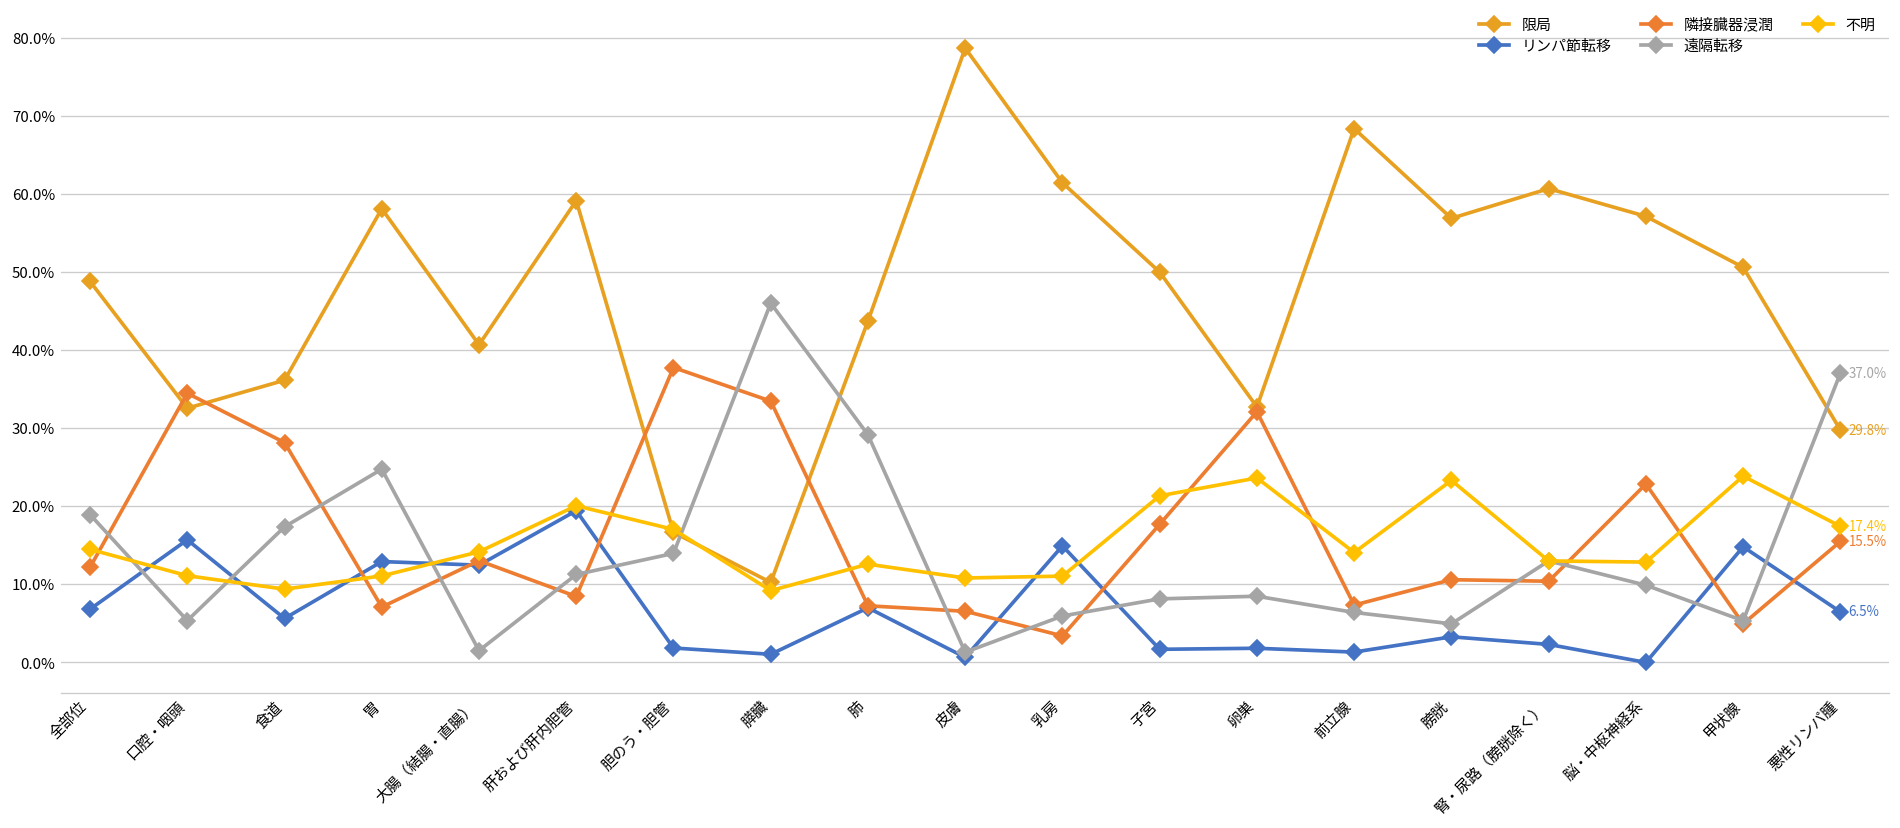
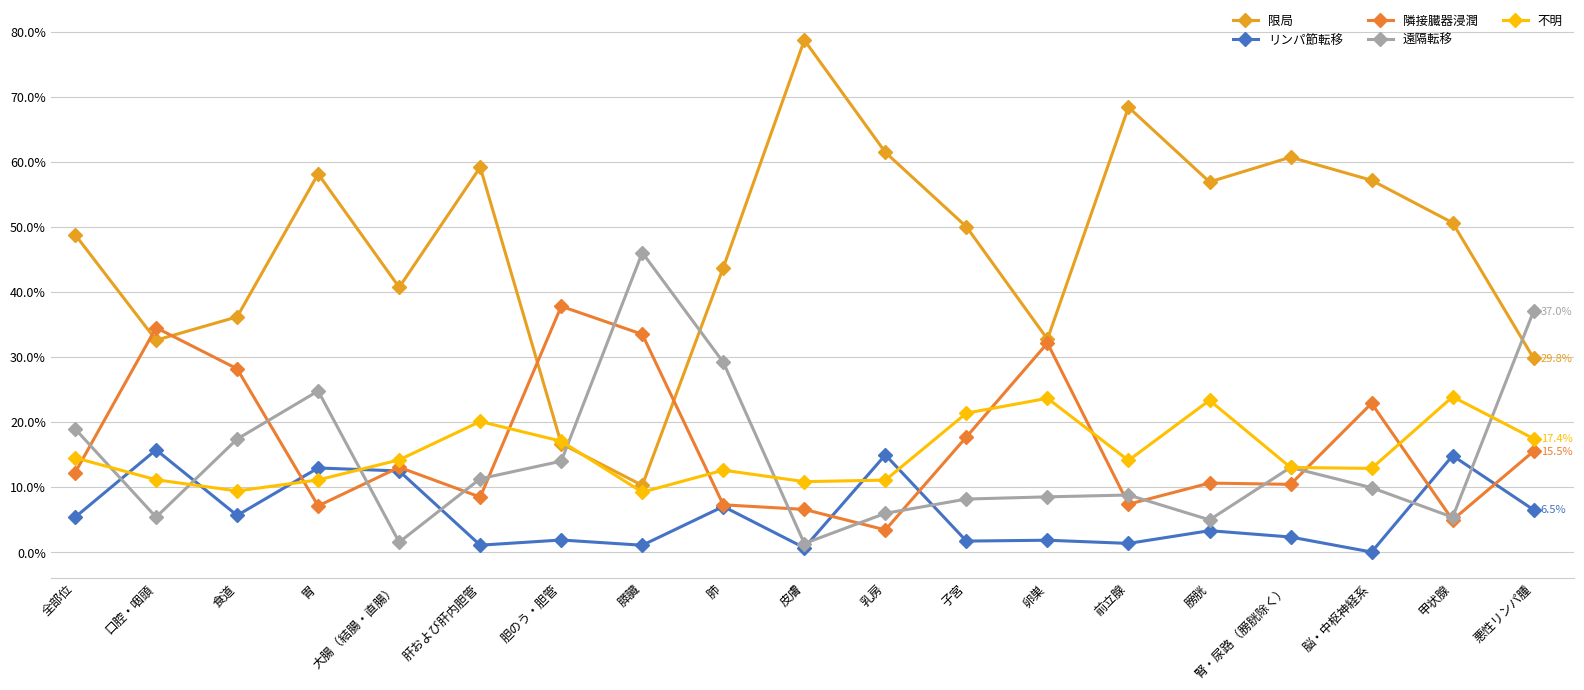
  {
    "リンパ節転移": {
-     "全部位": "7%",
+     "全部位": "5%",
      "口腔・咽頭": "16%",
      "食道": "6%",
      "胃": "13%",
      "大腸（結腸・直腸）": "12%",
-     "肝および肝内胆管": "19%",
+     "肝および肝内胆管": "1%",
      "胆のう・胆管": "2%",
      "膵臓": "1%",
      "皮膚": "1%",
      "乳房": "15%",
      "子宮": "2%",
      "卵巣": "2%",
      "前立腺": "1%",
      "膀胱": "3%",
      "腎・尿路（膀胱除く）": "2%",
      "脳・中枢神経系": "0%",
      "甲状腺": "15%"
    },
    "遠隔転移": {
      "全部位": "19%",
      "口腔・咽頭": "5%",
      "食道": "17%",
      "胃": "25%",
      "大腸（結腸・直腸）": "2%",
      "肝および肝内胆管": "11%",
      "胆のう・胆管": "14%",
      "膵臓": "46%",
      "肺": "29%",
      "皮膚": "1%",
      "乳房": "6%",
      "子宮": "8%",
      "卵巣": "8%",
-     "前立腺": "6%",
+     "前立腺": "9%",
      "膀胱": "5%",
      "脳・中枢神経系": "10%",
      "甲状腺": "5%"
    }
  }
